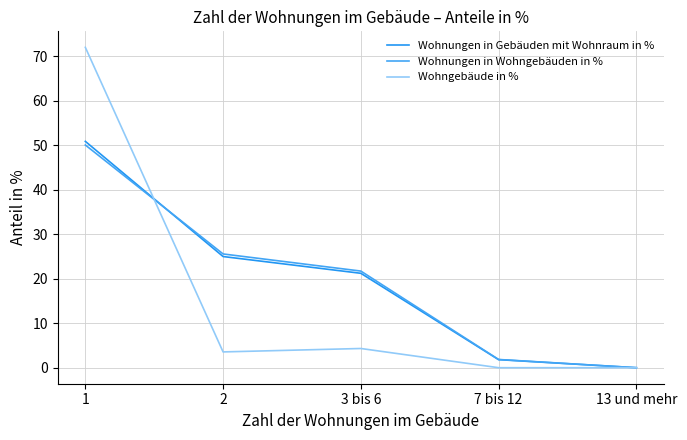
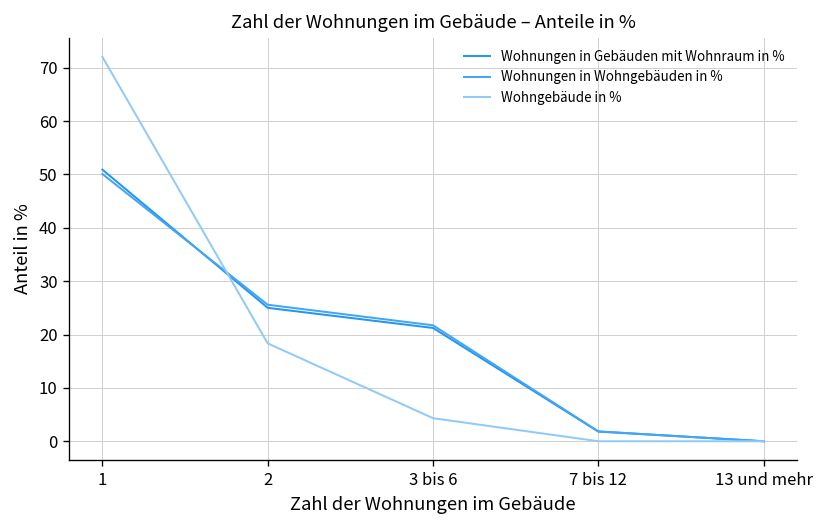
  {
    "Wohngebäude in %": {
      "1": 72,
-     "2": 4,
+     "2": 18,
      "3 bis 6": 4,
      "7 bis 12": 0
    }
  }
